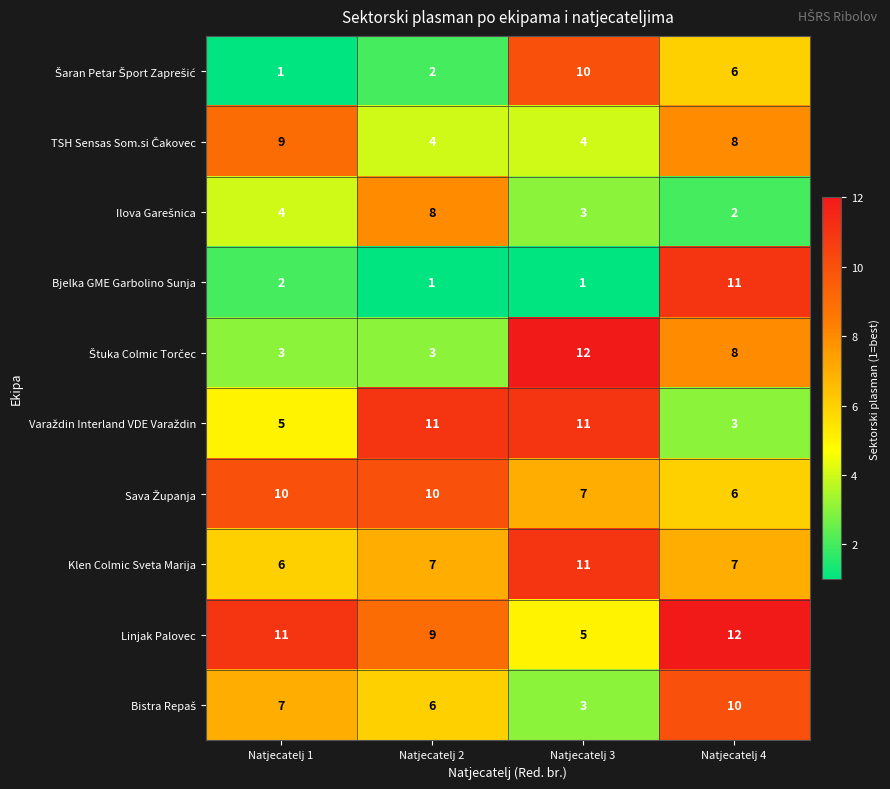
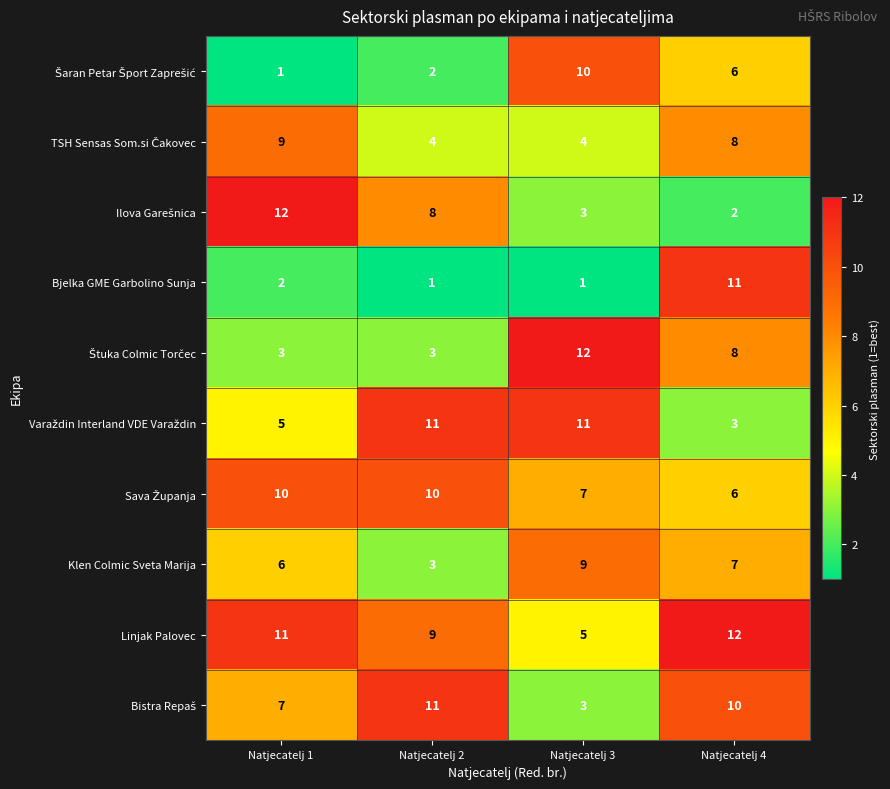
  {
    "Šaran Petar Šport Zaprešić": {
      "Natjecatelj 1": 1,
      "Natjecatelj 2": 2,
      "Natjecatelj 3": 10,
      "Natjecatelj 4": 6
    },
    "TSH Sensas Som.si Čakovec": {
      "Natjecatelj 1": 9,
      "Natjecatelj 2": 4,
      "Natjecatelj 3": 4,
      "Natjecatelj 4": 8
    },
    "Ilova Garešnica": {
-     "Natjecatelj 1": 4,
+     "Natjecatelj 1": 12,
      "Natjecatelj 2": 8,
      "Natjecatelj 3": 3,
      "Natjecatelj 4": 2
    },
    "Bjelka GME Garbolino Sunja": {
      "Natjecatelj 1": 2,
      "Natjecatelj 2": 1,
      "Natjecatelj 3": 1,
      "Natjecatelj 4": 11
    },
    "Štuka Colmic Torčec": {
      "Natjecatelj 1": 3,
      "Natjecatelj 2": 3,
      "Natjecatelj 3": 12,
      "Natjecatelj 4": 8
    },
    "Varaždin Interland VDE Varaždin": {
      "Natjecatelj 1": 5,
      "Natjecatelj 2": 11,
      "Natjecatelj 3": 11,
      "Natjecatelj 4": 3
    },
    "Sava Županja": {
      "Natjecatelj 1": 10,
      "Natjecatelj 2": 10,
      "Natjecatelj 3": 7,
      "Natjecatelj 4": 6
    },
    "Klen Colmic Sveta Marija": {
      "Natjecatelj 1": 6,
-     "Natjecatelj 2": 7,
-     "Natjecatelj 3": 11,
+     "Natjecatelj 2": 3,
+     "Natjecatelj 3": 9,
      "Natjecatelj 4": 7
    },
    "Linjak Palovec": {
      "Natjecatelj 1": 11,
      "Natjecatelj 2": 9,
      "Natjecatelj 3": 5,
      "Natjecatelj 4": 12
    },
    "Bistra Repaš": {
      "Natjecatelj 1": 7,
-     "Natjecatelj 2": 6,
+     "Natjecatelj 2": 11,
      "Natjecatelj 3": 3,
      "Natjecatelj 4": 10
    }
  }
